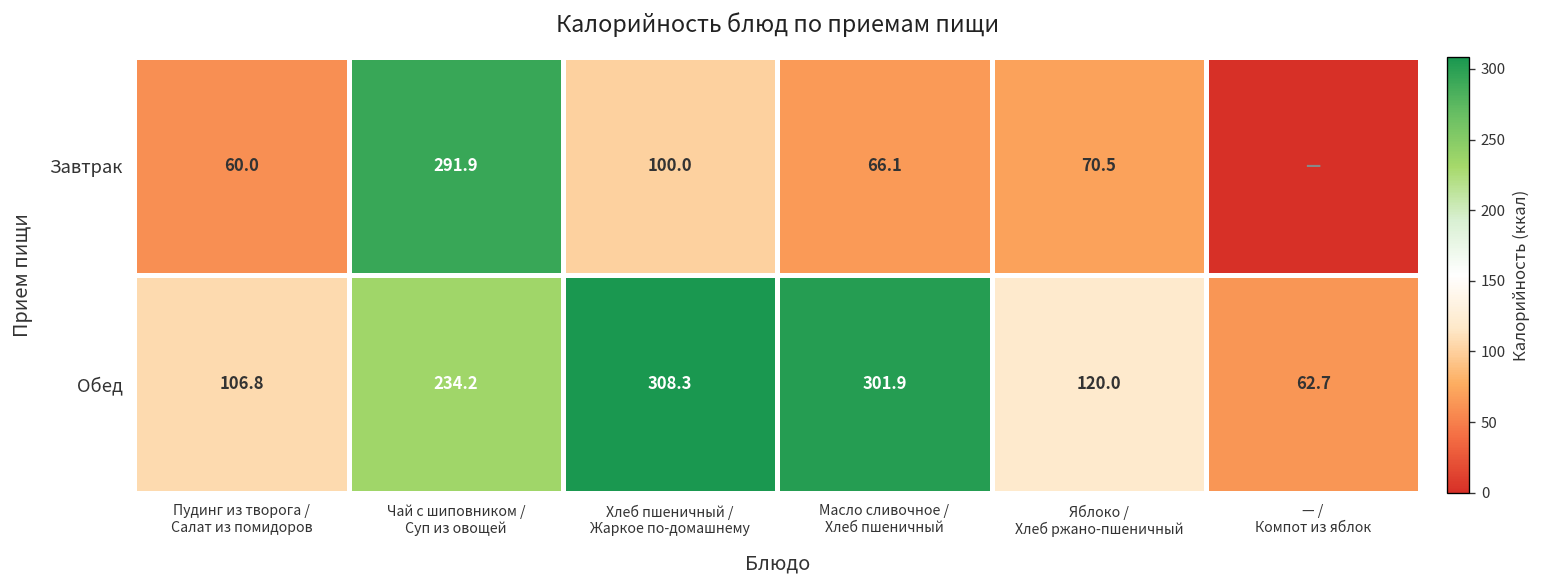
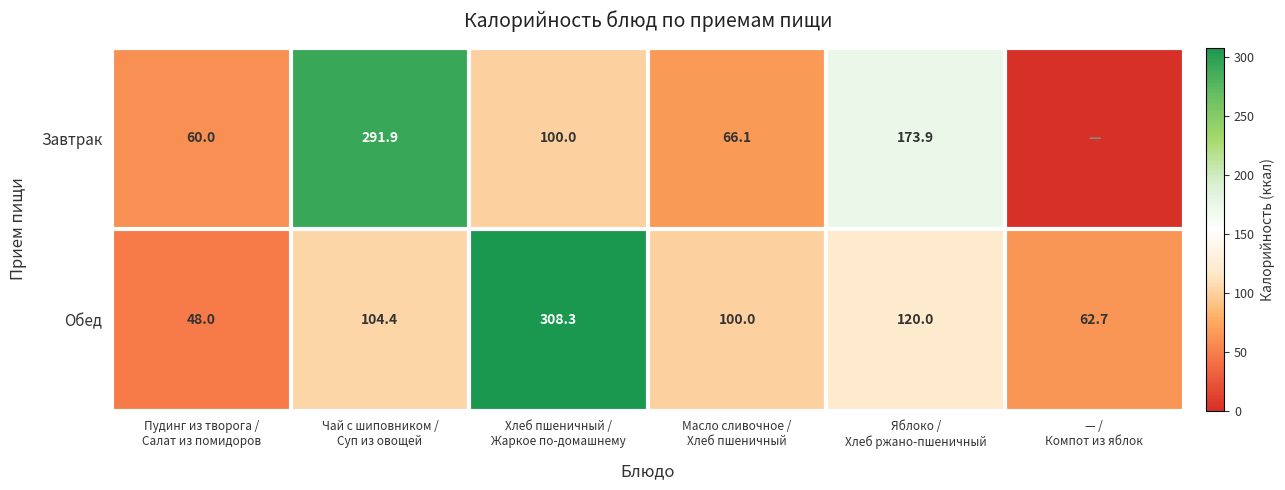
  {
    "Завтрак": {
      "Пудинг из творога / Салат из помидоров": 60.0,
      "Чай с шиповником / Суп из овощей": 291.9,
      "Хлеб пшеничный / Жаркое по-домашнему": 100.0,
      "Масло сливочное / Хлеб пшеничный": 66.1,
-     "Яблоко / Хлеб ржано-пшеничный": 70.5
+     "Яблоко / Хлеб ржано-пшеничный": 173.9
    },
    "Обед": {
-     "Пудинг из творога / Салат из помидоров": 106.8,
-     "Чай с шиповником / Суп из овощей": 234.2,
+     "Пудинг из творога / Салат из помидоров": 48.0,
+     "Чай с шиповником / Суп из овощей": 104.4,
      "Хлеб пшеничный / Жаркое по-домашнему": 308.3,
-     "Масло сливочное / Хлеб пшеничный": 301.9,
+     "Масло сливочное / Хлеб пшеничный": 100.0,
      "Яблоко / Хлеб ржано-пшеничный": 120.0,
      "— / Компот из яблок": 62.7
    }
  }
